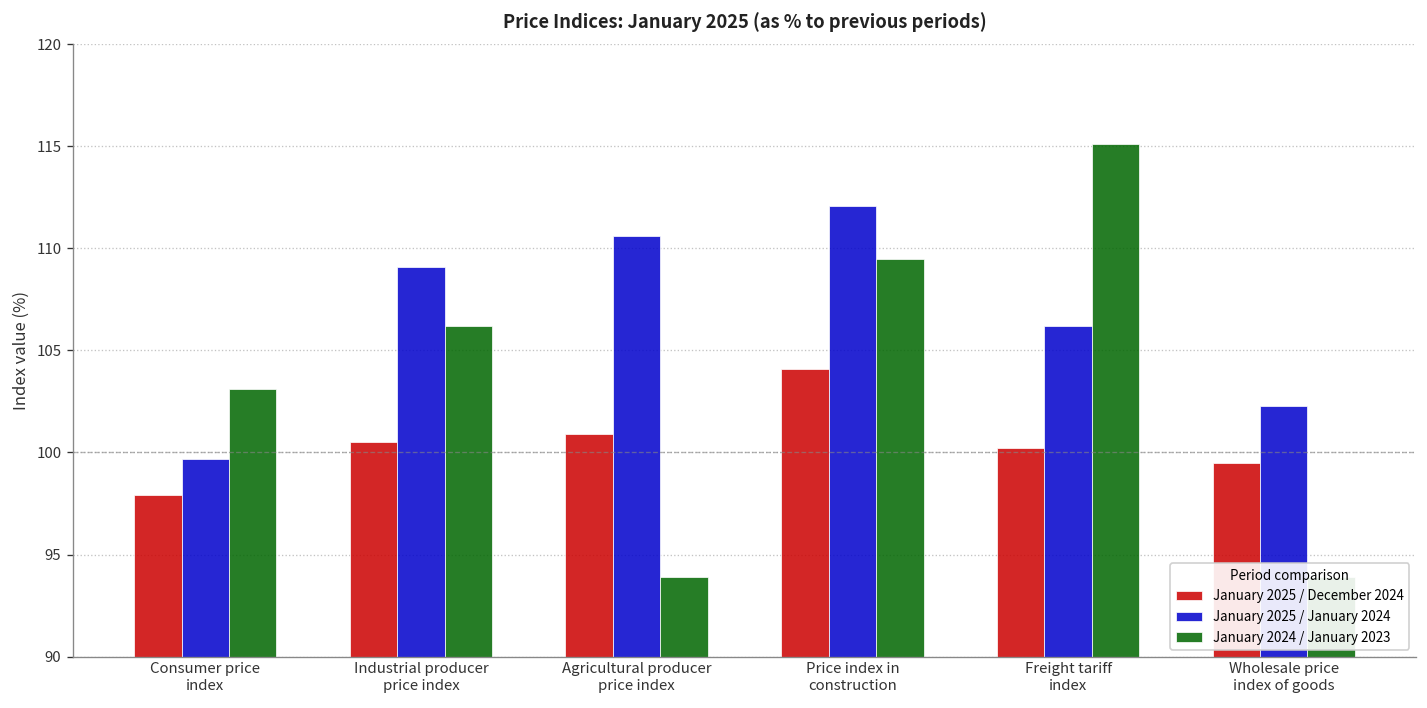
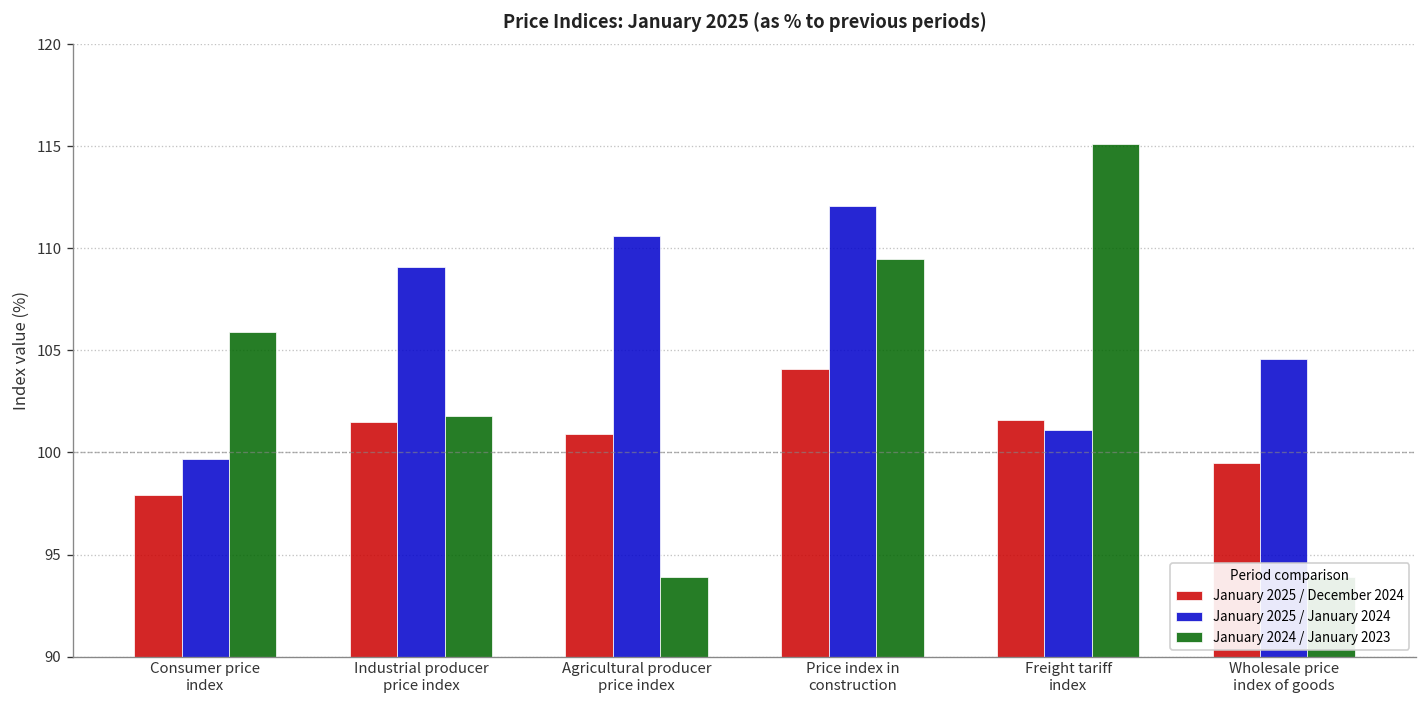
  {
    "January 2025 / December 2024": {
      "Consumer price index": 97.9,
-     "Industrial producer price index": 100.5,
+     "Industrial producer price index": 101.5,
      "Agricultural producer price index": 100.9,
      "Price index in construction": 104.1,
-     "Freight tariff index": 100.2,
+     "Freight tariff index": 101.6,
      "Wholesale price index of goods": 99.5
    },
    "January 2025 / January 2024": {
      "Consumer price index": 99.7,
      "Industrial producer price index": 109.1,
      "Agricultural producer price index": 110.6,
      "Price index in construction": 112.1,
-     "Freight tariff index": 106.2,
-     "Wholesale price index of goods": 102.3
+     "Freight tariff index": 101.1,
+     "Wholesale price index of goods": 104.6
    },
    "January 2024 / January 2023": {
-     "Consumer price index": 103.1,
-     "Industrial producer price index": 106.2,
+     "Consumer price index": 105.9,
+     "Industrial producer price index": 101.8,
      "Agricultural producer price index": 93.9,
      "Price index in construction": 109.5,
      "Freight tariff index": 115.1
    }
  }
